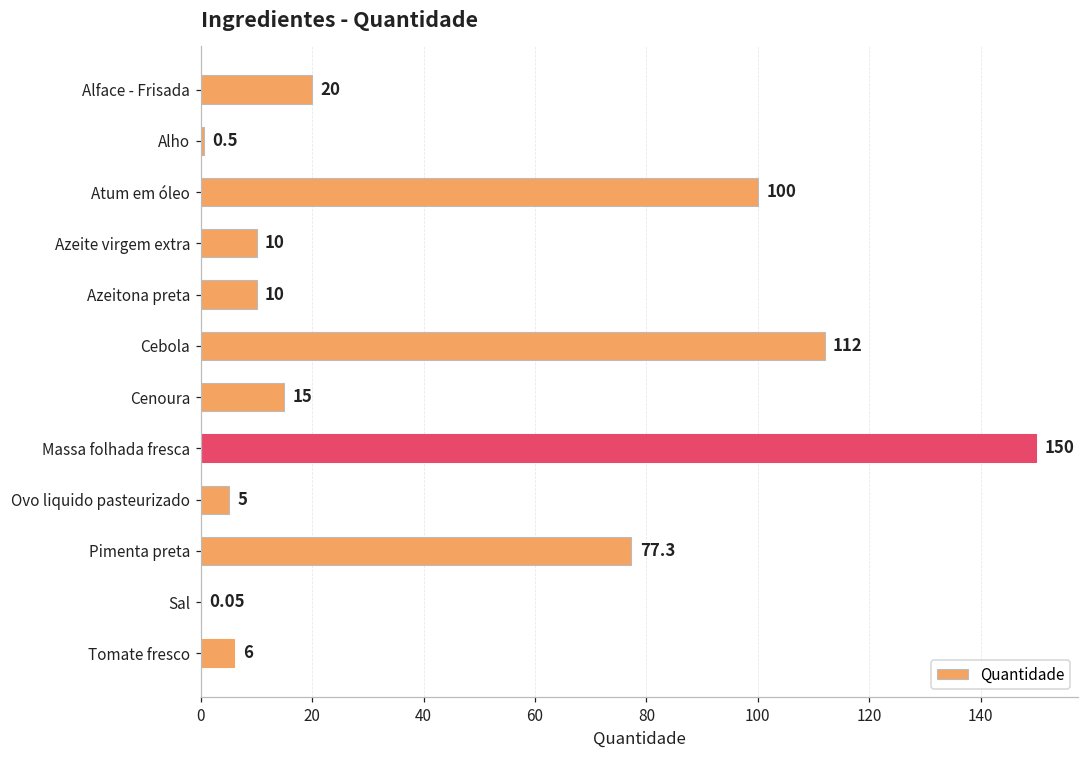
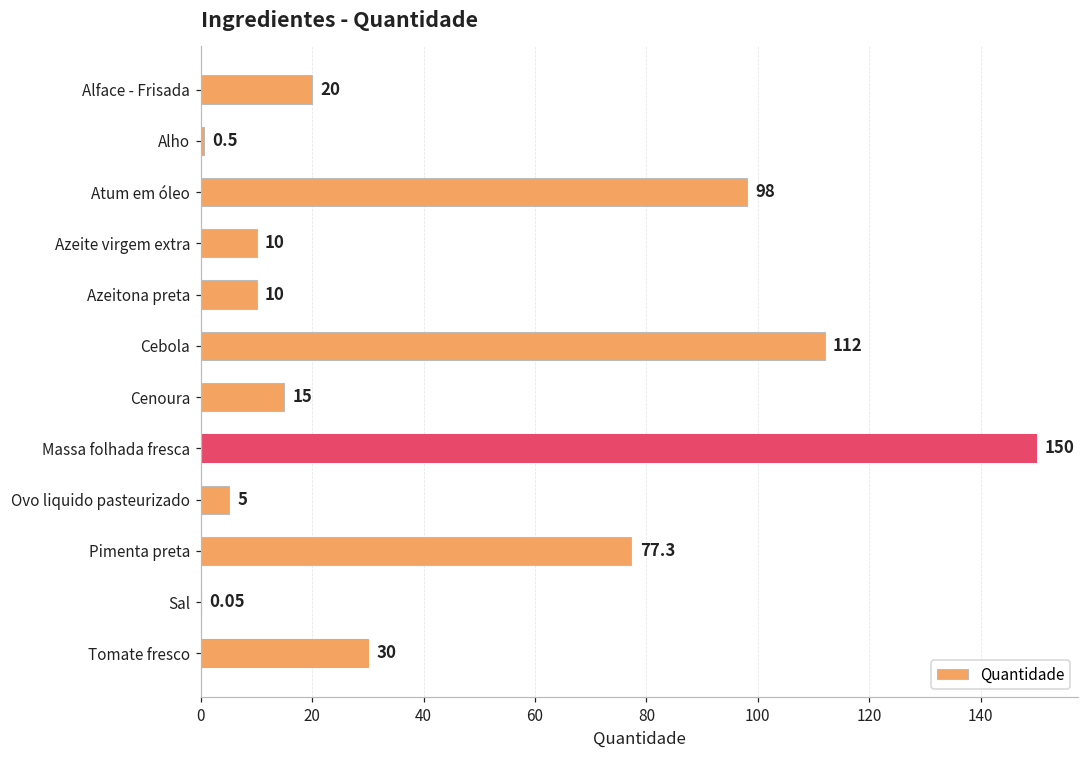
  {
    "Alface - Frisada": 20,
    "Alho": 0.5,
-   "Atum em óleo": 100,
+   "Atum em óleo": 98,
    "Azeite virgem extra": 10,
    "Azeitona preta": 10,
    "Cebola": 112,
    "Cenoura": 15,
    "Massa folhada fresca": 150,
    "Ovo liquido pasteurizado": 5,
    "Pimenta preta": 77.3,
    "Sal": 0.05,
-   "Tomate fresco": 6
+   "Tomate fresco": 30
  }
